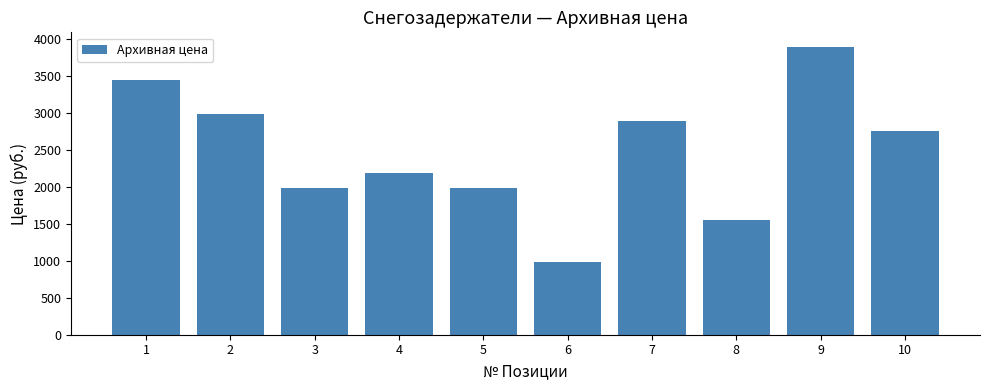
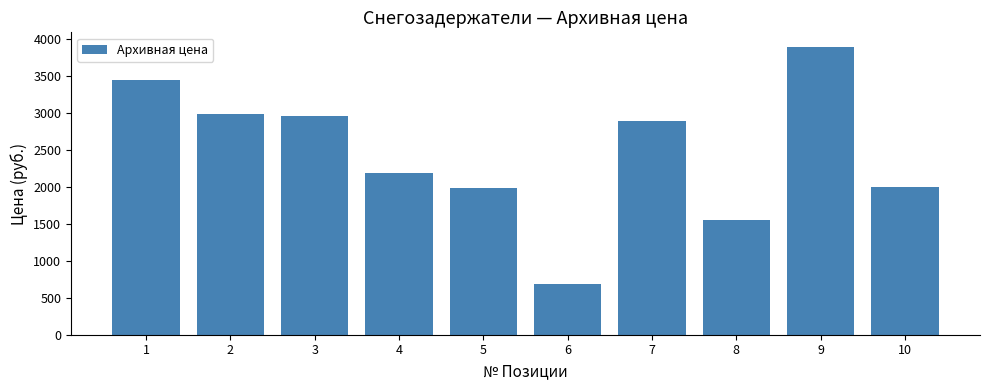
  {
    "1": 3400,
    "2": 3000,
-   "3": 2000,
+   "3": 3000,
    "4": 2200,
    "5": 2000,
-   "6": 1000,
+   "6": 700,
    "7": 2900,
    "8": 1600,
    "9": 3900,
-   "10": 2800
+   "10": 2000
  }
